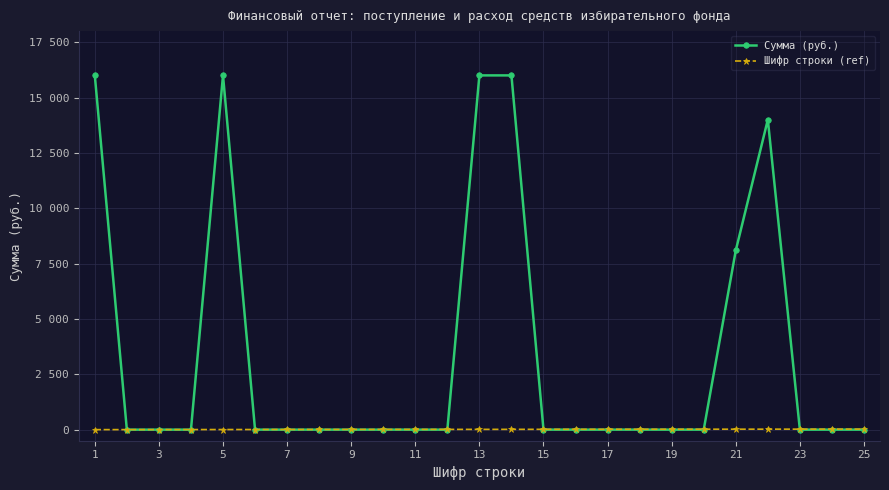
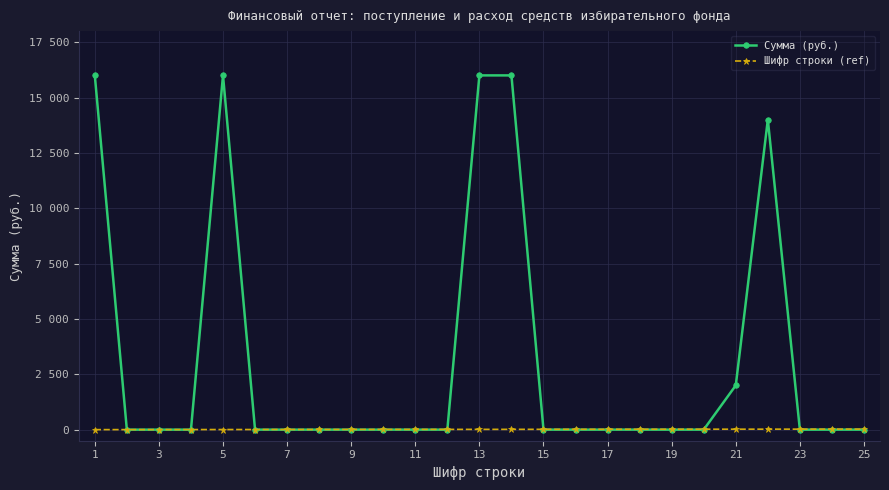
  {
    "Сумма (руб.)": {
      "1": 16000,
      "5": 16000,
      "13": 16000,
-     "21": 8100
+     "21": 2000
    },
    "Шифр строки (ref)": {
      "1": 0,
      "5": 0,
      "13": 0,
      "21": 0
    }
  }
